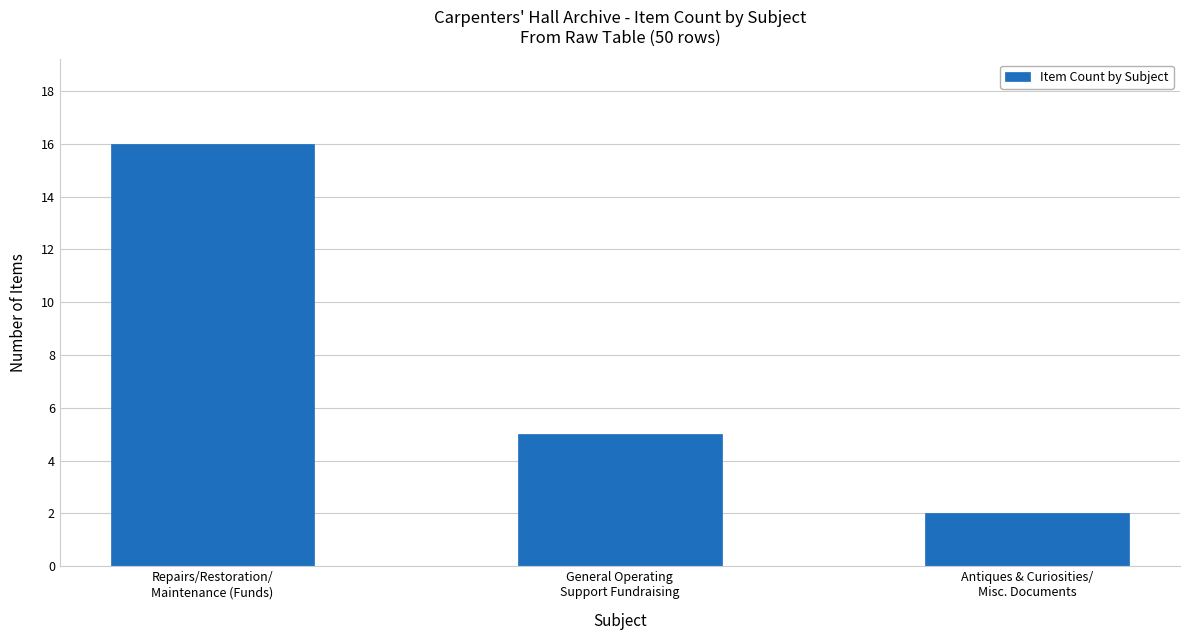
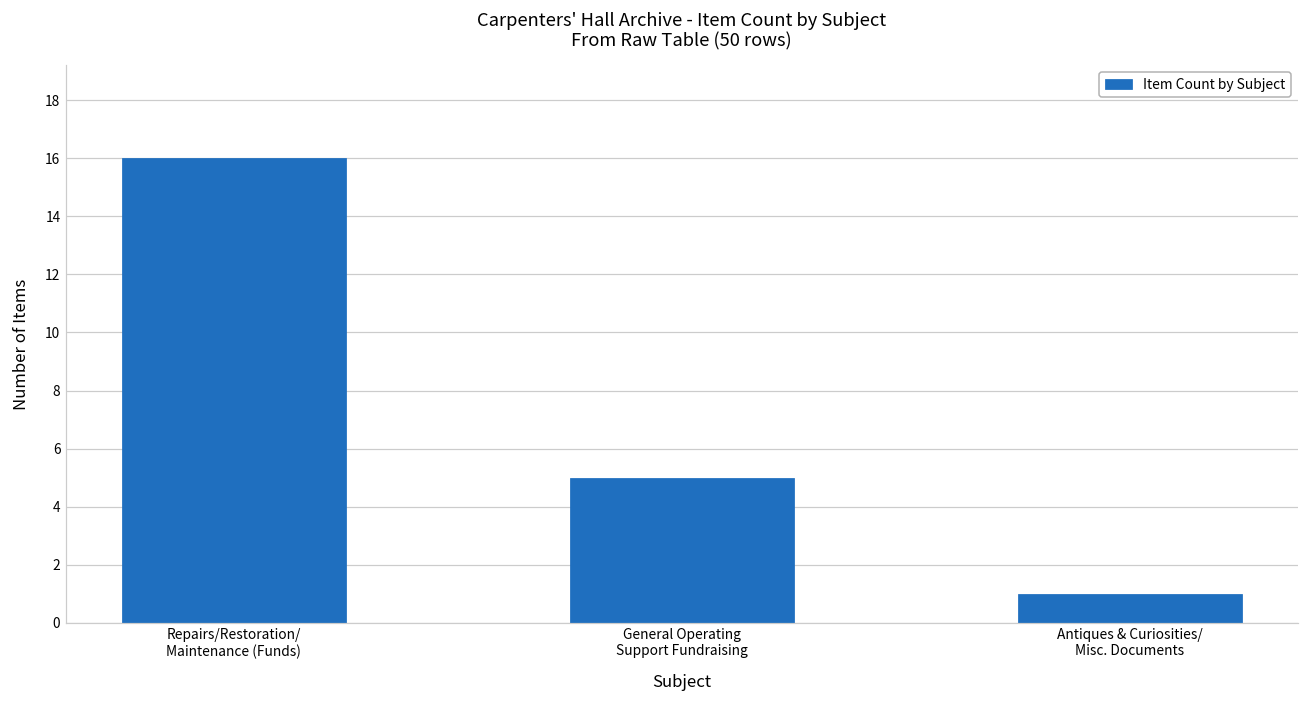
  {
    "Repairs/Restoration/ Maintenance (Funds)": 16,
    "General Operating Support Fundraising": 5,
-   "Antiques & Curiosities/ Misc. Documents": 2
+   "Antiques & Curiosities/ Misc. Documents": 1
  }
